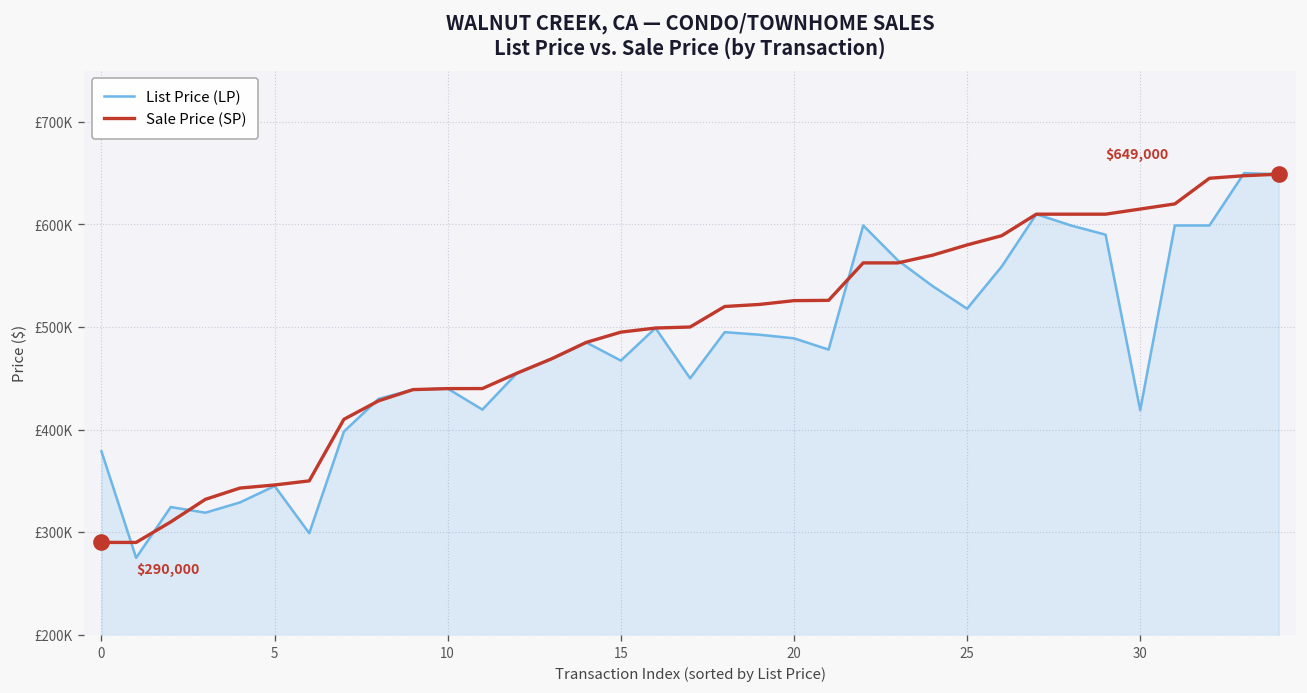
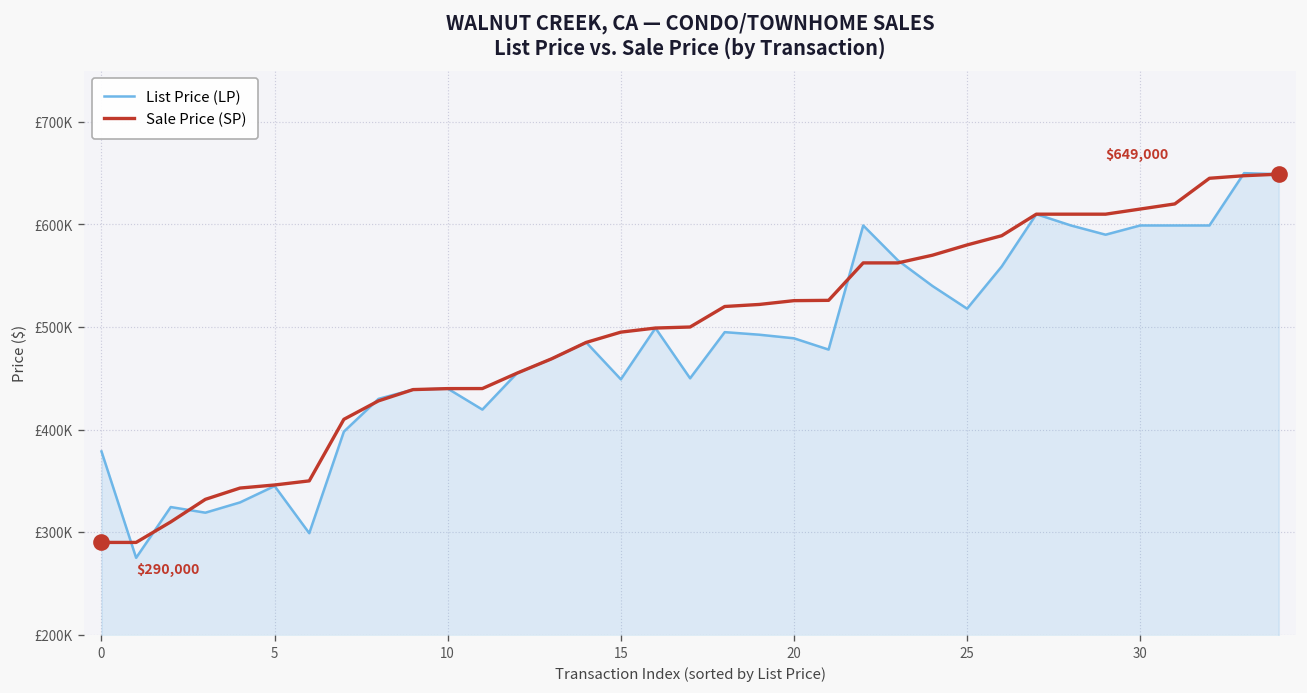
  {
    "List Price (LP)": {
      "0": "£380000",
-     "15": "£470000",
+     "15": "£450000",
      "20": "£490000",
      "25": "£520000",
-     "30": "£420000"
+     "30": "£600000"
    }
  }
